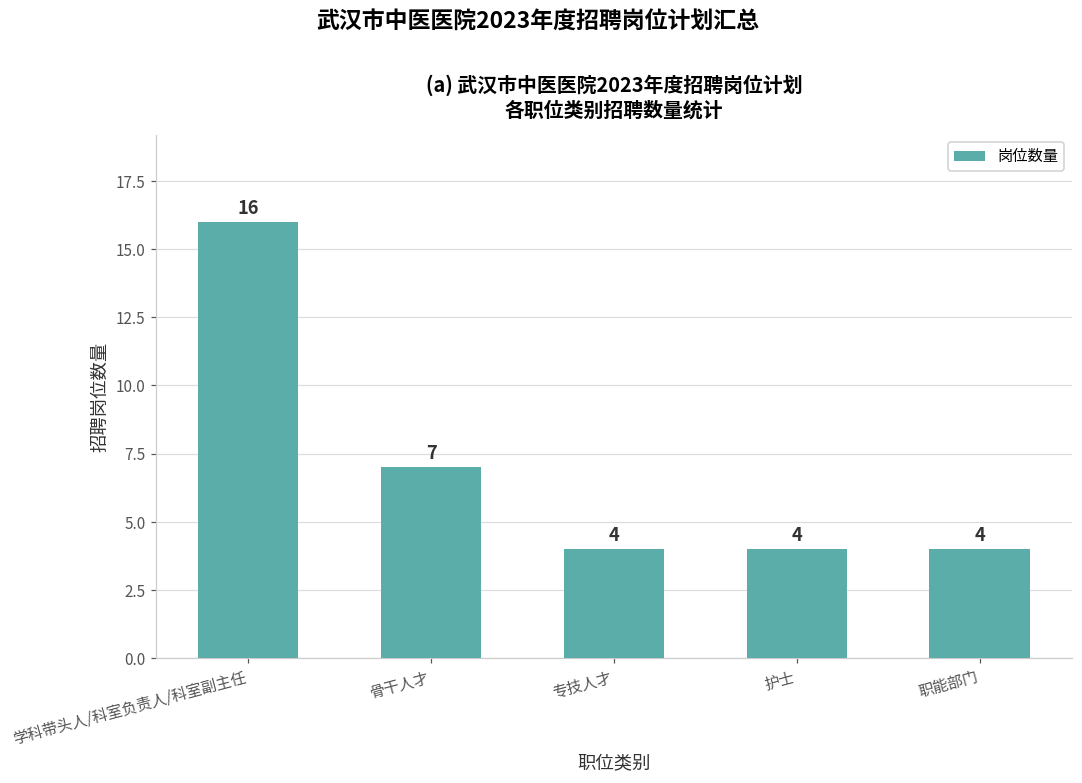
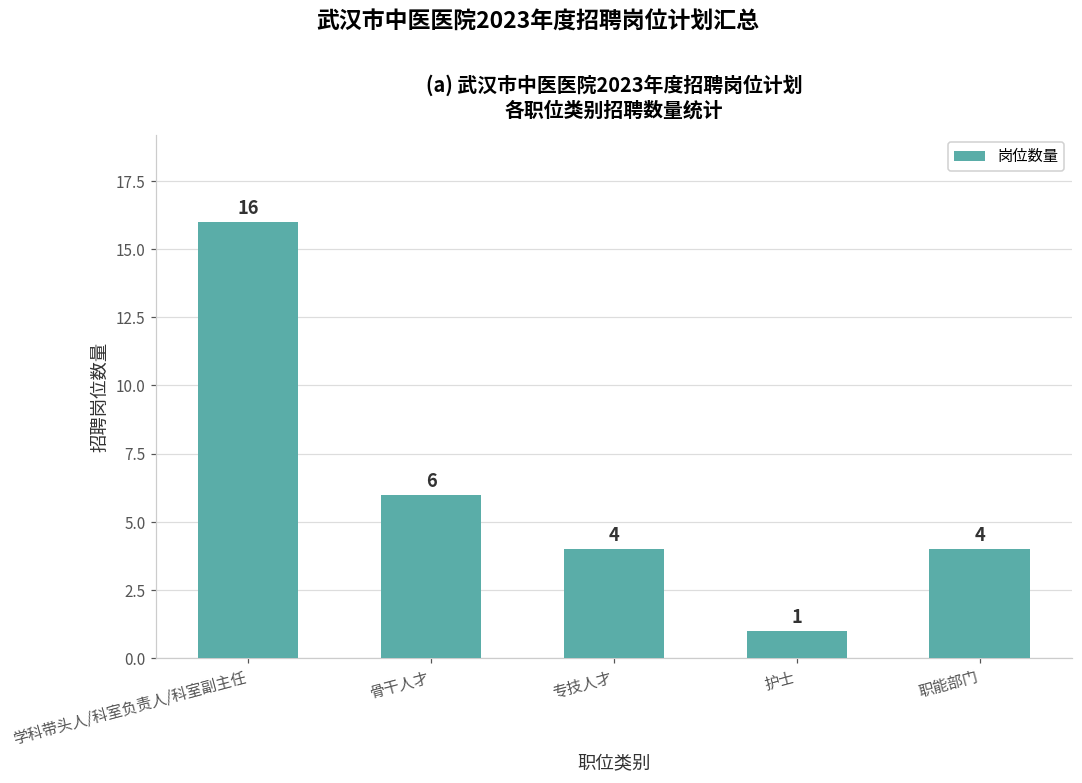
  {
    "学科带头人/科室负责人/科室副主任": 16,
-   "骨干人才": 7,
+   "骨干人才": 6,
    "专技人才": 4,
-   "护士": 4,
+   "护士": 1,
    "职能部门": 4
  }
